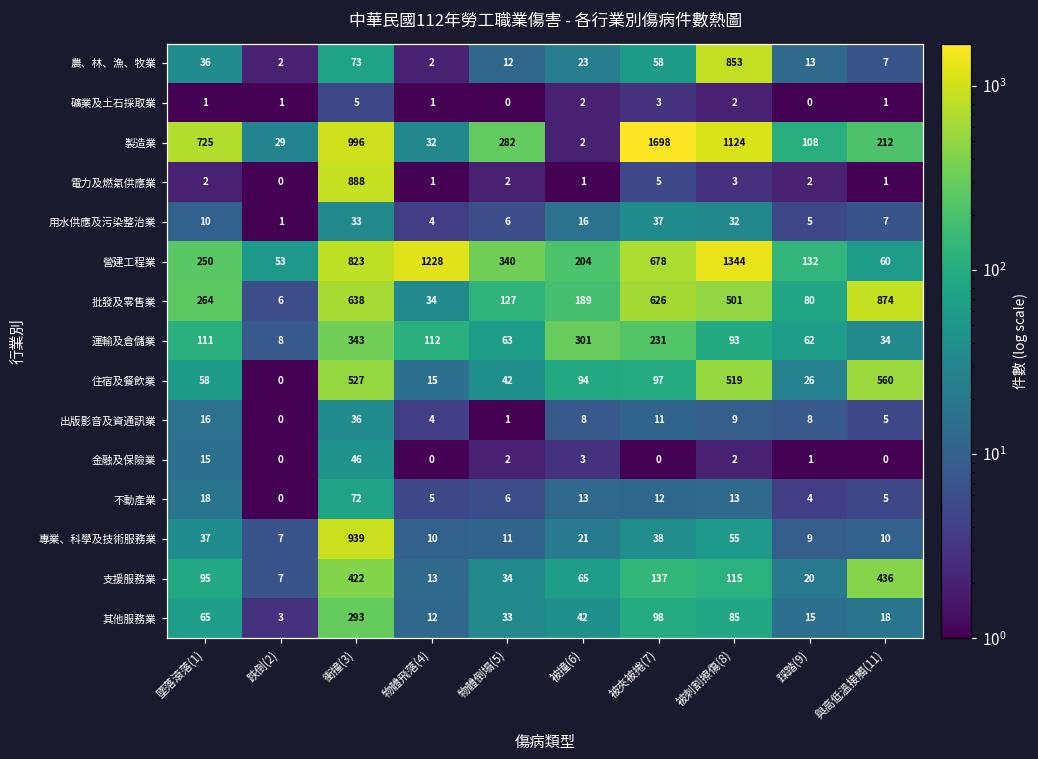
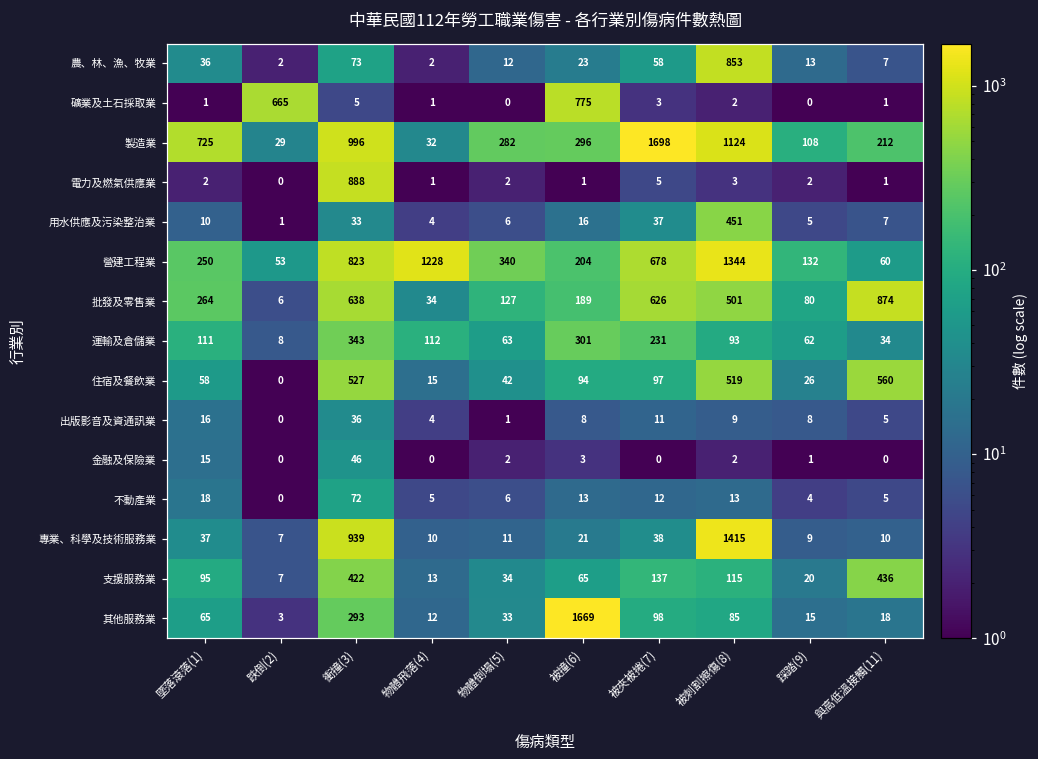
  {
    "農、林、漁、牧業": {
      "墜落滾落(1)": 36,
      "跌倒(2)": 2,
      "衝撞(3)": 73,
      "物體飛落(4)": 2,
      "物體倒塌(5)": 12,
      "被撞(6)": 23,
      "被夾被捲(7)": 58,
      "被刺割擦傷(8)": 853,
      "踩踏(9)": 13,
      "與高低溫接觸(11)": 7
    },
    "礦業及土石採取業": {
      "墜落滾落(1)": 1,
-     "跌倒(2)": 1,
+     "跌倒(2)": 665,
      "衝撞(3)": 5,
      "物體飛落(4)": 1,
      "物體倒塌(5)": 0,
-     "被撞(6)": 2,
+     "被撞(6)": 775,
      "被夾被捲(7)": 3,
      "被刺割擦傷(8)": 2,
      "踩踏(9)": 0,
      "與高低溫接觸(11)": 1
    },
    "製造業": {
      "墜落滾落(1)": 725,
      "跌倒(2)": 29,
      "衝撞(3)": 996,
      "物體飛落(4)": 32,
      "物體倒塌(5)": 282,
-     "被撞(6)": 2,
+     "被撞(6)": 296,
      "被夾被捲(7)": 1698,
      "被刺割擦傷(8)": 1124,
      "踩踏(9)": 108,
      "與高低溫接觸(11)": 212
    },
    "電力及燃氣供應業": {
      "墜落滾落(1)": 2,
      "跌倒(2)": 0,
      "衝撞(3)": 888,
      "物體飛落(4)": 1,
      "物體倒塌(5)": 2,
      "被撞(6)": 1,
      "被夾被捲(7)": 5,
      "被刺割擦傷(8)": 3,
      "踩踏(9)": 2,
      "與高低溫接觸(11)": 1
    },
    "用水供應及污染整治業": {
      "墜落滾落(1)": 10,
      "跌倒(2)": 1,
      "衝撞(3)": 33,
      "物體飛落(4)": 4,
      "物體倒塌(5)": 6,
      "被撞(6)": 16,
      "被夾被捲(7)": 37,
-     "被刺割擦傷(8)": 32,
+     "被刺割擦傷(8)": 451,
      "踩踏(9)": 5,
      "與高低溫接觸(11)": 7
    },
    "營建工程業": {
      "墜落滾落(1)": 250,
      "跌倒(2)": 53,
      "衝撞(3)": 823,
      "物體飛落(4)": 1228,
      "物體倒塌(5)": 340,
      "被撞(6)": 204,
      "被夾被捲(7)": 678,
      "被刺割擦傷(8)": 1344,
      "踩踏(9)": 132,
      "與高低溫接觸(11)": 60
    },
    "批發及零售業": {
      "墜落滾落(1)": 264,
      "跌倒(2)": 6,
      "衝撞(3)": 638,
      "物體飛落(4)": 34,
      "物體倒塌(5)": 127,
      "被撞(6)": 189,
      "被夾被捲(7)": 626,
      "被刺割擦傷(8)": 501,
      "踩踏(9)": 80,
      "與高低溫接觸(11)": 874
    },
    "運輸及倉儲業": {
      "墜落滾落(1)": 111,
      "跌倒(2)": 8,
      "衝撞(3)": 343,
      "物體飛落(4)": 112,
      "物體倒塌(5)": 63,
      "被撞(6)": 301,
      "被夾被捲(7)": 231,
      "被刺割擦傷(8)": 93,
      "踩踏(9)": 62,
      "與高低溫接觸(11)": 34
    },
    "住宿及餐飲業": {
      "墜落滾落(1)": 58,
      "跌倒(2)": 0,
      "衝撞(3)": 527,
      "物體飛落(4)": 15,
      "物體倒塌(5)": 42,
      "被撞(6)": 94,
      "被夾被捲(7)": 97,
      "被刺割擦傷(8)": 519,
      "踩踏(9)": 26,
      "與高低溫接觸(11)": 560
    },
    "出版影音及資通訊業": {
      "墜落滾落(1)": 16,
      "跌倒(2)": 0,
      "衝撞(3)": 36,
      "物體飛落(4)": 4,
      "物體倒塌(5)": 1,
      "被撞(6)": 8,
      "被夾被捲(7)": 11,
      "被刺割擦傷(8)": 9,
      "踩踏(9)": 8,
      "與高低溫接觸(11)": 5
    },
    "金融及保險業": {
      "墜落滾落(1)": 15,
      "跌倒(2)": 0,
      "衝撞(3)": 46,
      "物體飛落(4)": 0,
      "物體倒塌(5)": 2,
      "被撞(6)": 3,
      "被夾被捲(7)": 0,
      "被刺割擦傷(8)": 2,
      "踩踏(9)": 1,
      "與高低溫接觸(11)": 0
    },
    "不動產業": {
      "墜落滾落(1)": 18,
      "跌倒(2)": 0,
      "衝撞(3)": 72,
      "物體飛落(4)": 5,
      "物體倒塌(5)": 6,
      "被撞(6)": 13,
      "被夾被捲(7)": 12,
      "被刺割擦傷(8)": 13,
      "踩踏(9)": 4,
      "與高低溫接觸(11)": 5
    },
    "專業、科學及技術服務業": {
      "墜落滾落(1)": 37,
      "跌倒(2)": 7,
      "衝撞(3)": 939,
      "物體飛落(4)": 10,
      "物體倒塌(5)": 11,
      "被撞(6)": 21,
      "被夾被捲(7)": 38,
-     "被刺割擦傷(8)": 55,
+     "被刺割擦傷(8)": 1415,
      "踩踏(9)": 9,
      "與高低溫接觸(11)": 10
    },
    "支援服務業": {
      "墜落滾落(1)": 95,
      "跌倒(2)": 7,
      "衝撞(3)": 422,
      "物體飛落(4)": 13,
      "物體倒塌(5)": 34,
      "被撞(6)": 65,
      "被夾被捲(7)": 137,
      "被刺割擦傷(8)": 115,
      "踩踏(9)": 20,
      "與高低溫接觸(11)": 436
    },
    "其他服務業": {
      "墜落滾落(1)": 65,
      "跌倒(2)": 3,
      "衝撞(3)": 293,
      "物體飛落(4)": 12,
      "物體倒塌(5)": 33,
-     "被撞(6)": 42,
+     "被撞(6)": 1669,
      "被夾被捲(7)": 98,
      "被刺割擦傷(8)": 85,
      "踩踏(9)": 15,
      "與高低溫接觸(11)": 18
    }
  }
